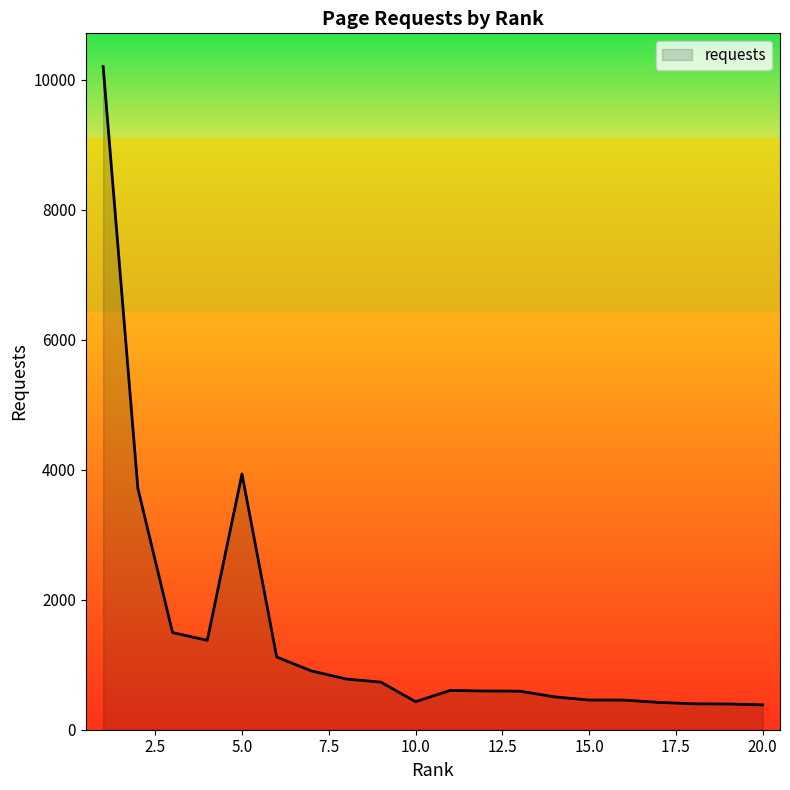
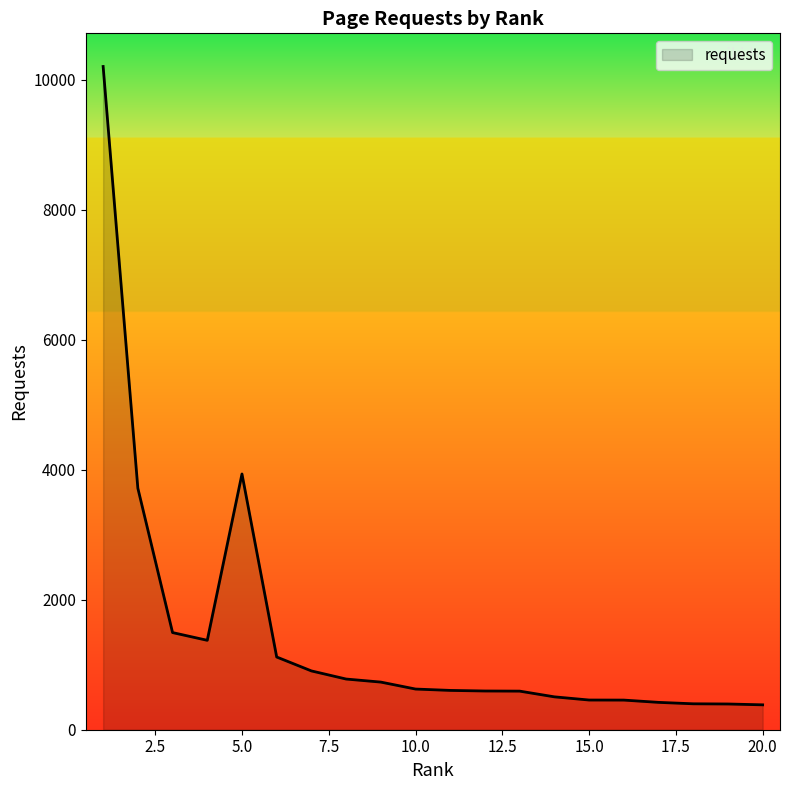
  {
    "5.0": 3900,
-   "10.0": 400,
+   "10.0": 600,
    "15.0": 500,
    "20.0": 400
  }
